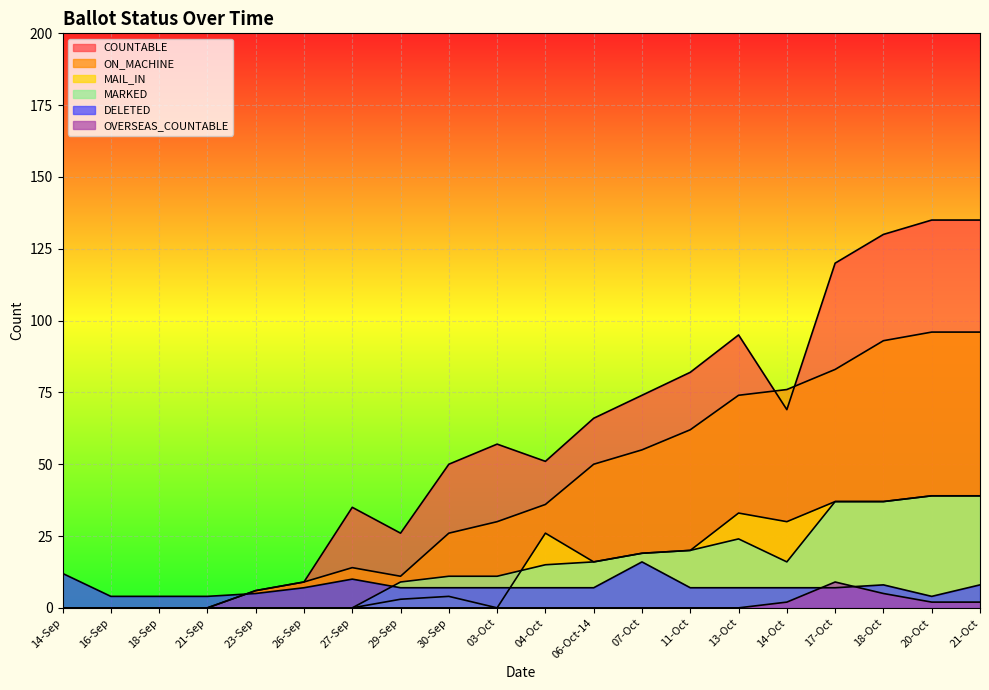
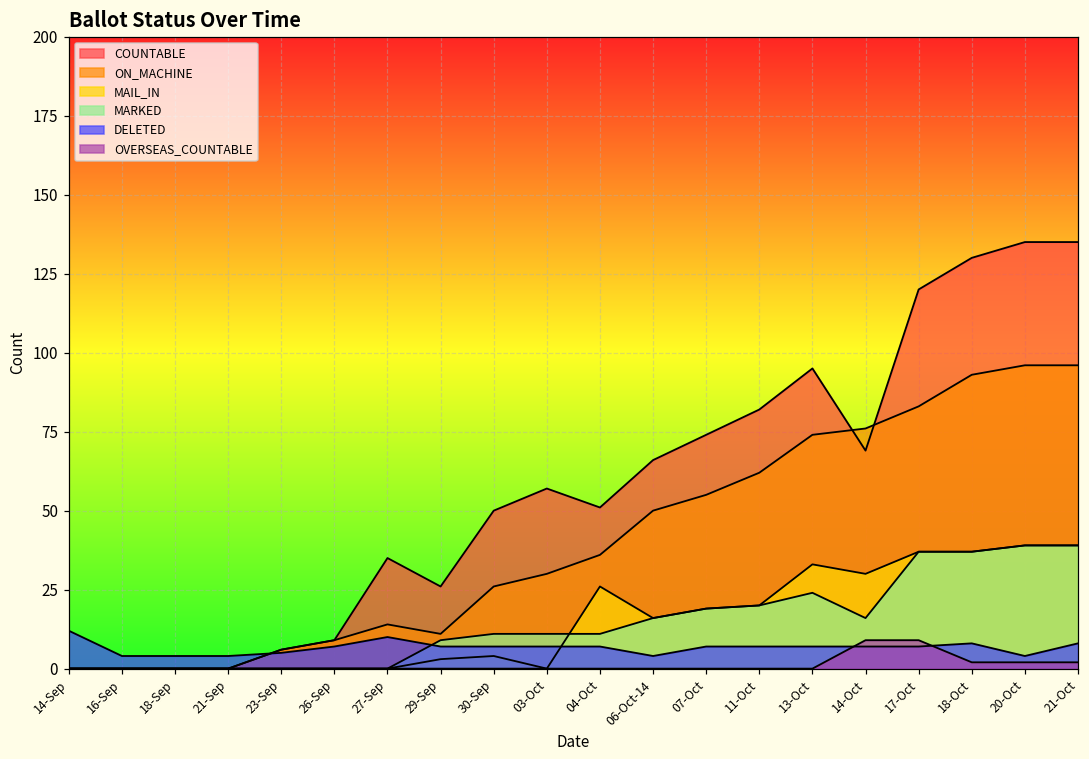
  {
    "COUNTABLE": {
      "27-Sep": 35,
      "29-Sep": 26,
      "30-Sep": 50,
      "03-Oct": 57,
      "04-Oct": 51,
      "06-Oct-14": 66,
      "07-Oct": 74,
      "11-Oct": 82,
      "13-Oct": 95,
      "14-Oct": 69,
      "17-Oct": 120,
      "18-Oct": 130,
      "20-Oct": 135,
      "21-Oct": 135
    },
    "ON_MACHINE": {
      "27-Sep": 14,
      "29-Sep": 11,
      "30-Sep": 26,
      "03-Oct": 30,
      "04-Oct": 36,
      "06-Oct-14": 50,
      "07-Oct": 55,
      "11-Oct": 62,
      "13-Oct": 74,
      "14-Oct": 76,
      "17-Oct": 83,
      "18-Oct": 93,
      "20-Oct": 96,
      "21-Oct": 96
    },
    "MAIL_IN": {
      "29-Sep": 3,
      "30-Sep": 4,
      "04-Oct": 26,
      "13-Oct": 33,
      "14-Oct": 30
    },
    "MARKED": {
      "29-Sep": 9,
      "30-Sep": 11,
      "03-Oct": 11,
-     "04-Oct": 15,
+     "04-Oct": 11,
      "13-Oct": 24,
      "14-Oct": 16
    },
    "DELETED": {
      "14-Sep": 12,
      "16-Sep": 4,
      "18-Sep": 4,
      "21-Sep": 4,
      "23-Sep": 5,
      "26-Sep": 7,
      "27-Sep": 10,
      "29-Sep": 7,
      "30-Sep": 7,
      "03-Oct": 7,
      "04-Oct": 7,
-     "06-Oct-14": 7,
-     "07-Oct": 16,
+     "06-Oct-14": 4,
+     "07-Oct": 7,
      "11-Oct": 7,
      "13-Oct": 7,
      "14-Oct": 7,
      "17-Oct": 7,
      "18-Oct": 8,
      "20-Oct": 4,
      "21-Oct": 8
    },
    "OVERSEAS_COUNTABLE": {
      "29-Sep": 0,
      "30-Sep": 0,
      "04-Oct": 0,
      "06-Oct-14": 0,
      "07-Oct": 0,
      "11-Oct": 0,
      "13-Oct": 0,
-     "14-Oct": 2,
+     "14-Oct": 9,
      "17-Oct": 9,
-     "18-Oct": 5,
+     "18-Oct": 2,
      "20-Oct": 2,
      "21-Oct": 2
    }
  }
